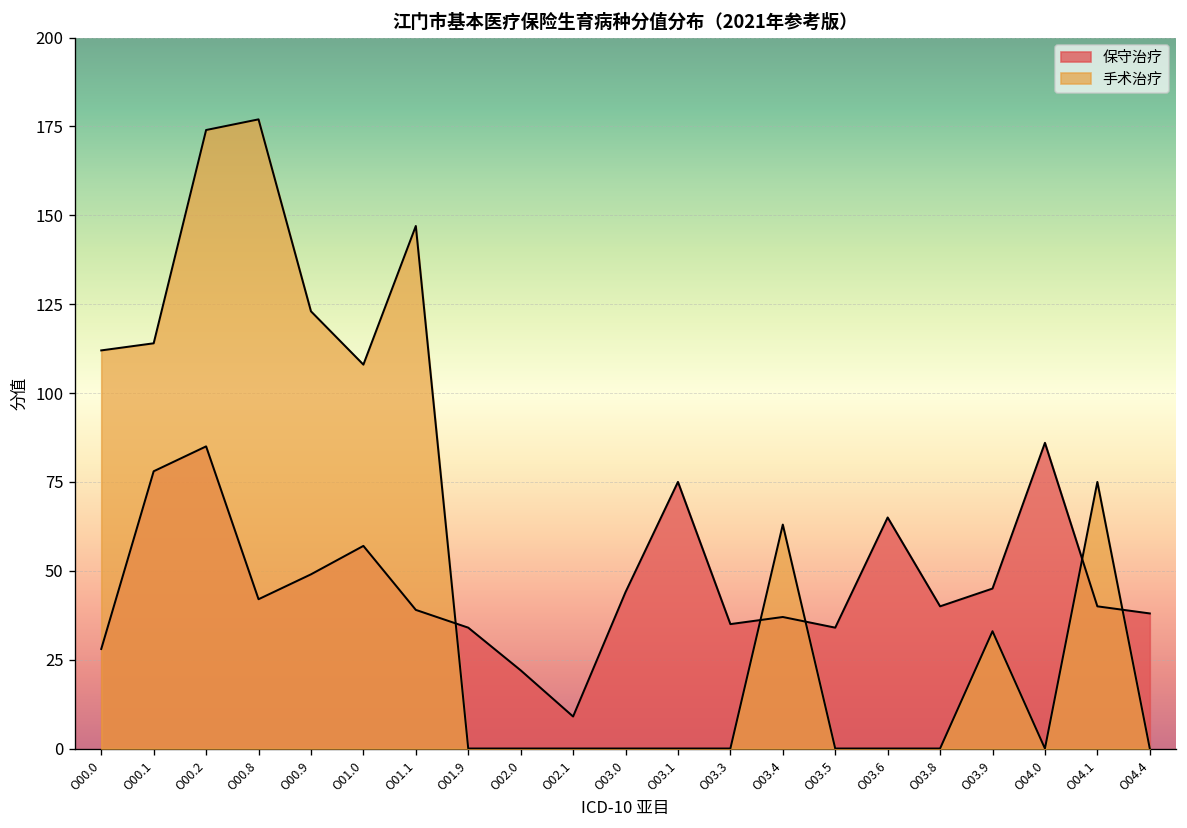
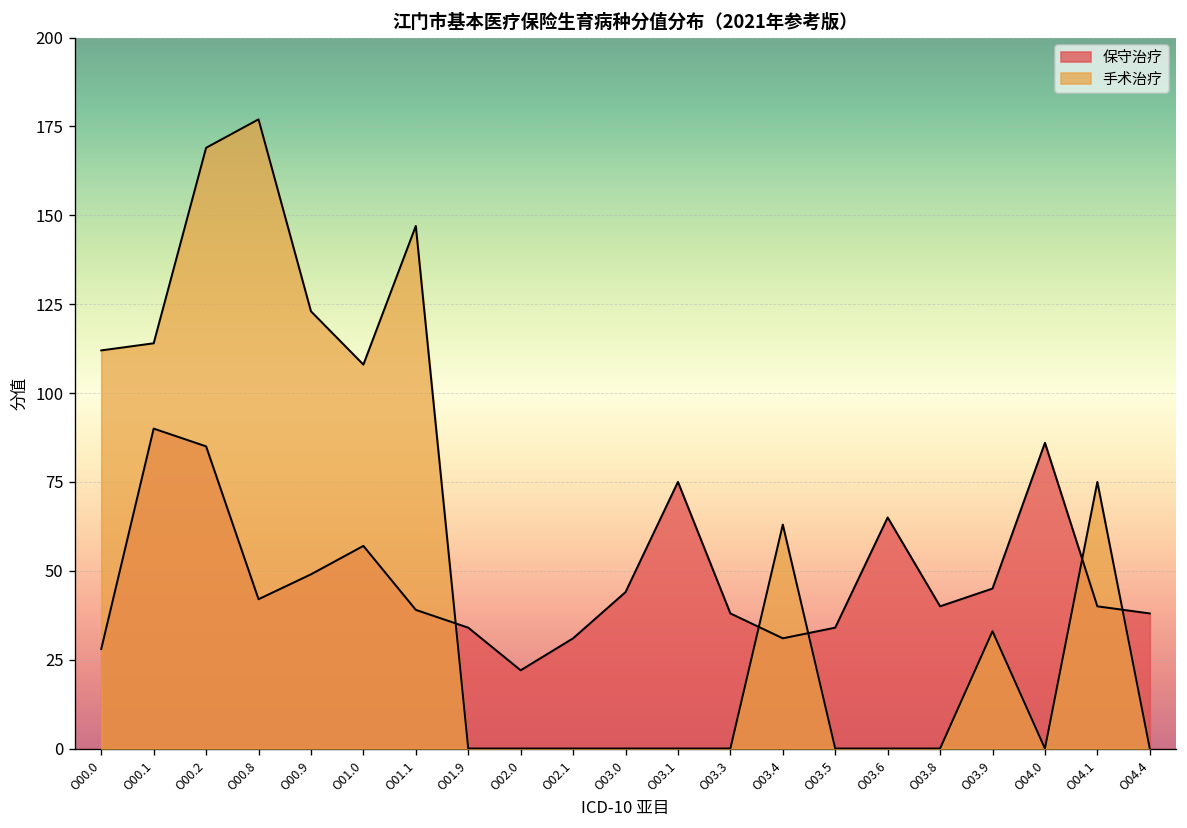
  {
    "保守治疗": {
      "O00.0": 28,
-     "O00.1": 78,
+     "O00.1": 90,
      "O00.2": 85,
      "O00.8": 42,
      "O00.9": 49,
      "O01.0": 57,
      "O01.1": 39,
      "O01.9": 34,
      "O02.0": 22,
-     "O02.1": 9,
+     "O02.1": 31,
      "O03.0": 44,
      "O03.1": 75,
-     "O03.3": 35,
-     "O03.4": 37,
+     "O03.3": 38,
+     "O03.4": 31,
      "O03.5": 34,
      "O03.6": 65,
      "O03.8": 40,
      "O03.9": 45,
      "O04.0": 86,
      "O04.1": 40,
      "O04.4": 38
    },
    "手术治疗": {
      "O00.0": 112,
      "O00.1": 114,
-     "O00.2": 174,
+     "O00.2": 169,
      "O00.8": 177,
      "O00.9": 123,
      "O01.0": 108,
      "O01.1": 147,
      "O01.9": 0,
      "O02.0": 0,
      "O02.1": 0,
      "O03.0": 0,
      "O03.1": 0,
      "O03.3": 0,
      "O03.4": 63,
      "O03.5": 0,
      "O03.6": 0,
      "O03.8": 0,
      "O03.9": 33,
      "O04.0": 0,
      "O04.1": 75,
      "O04.4": 0
    }
  }
